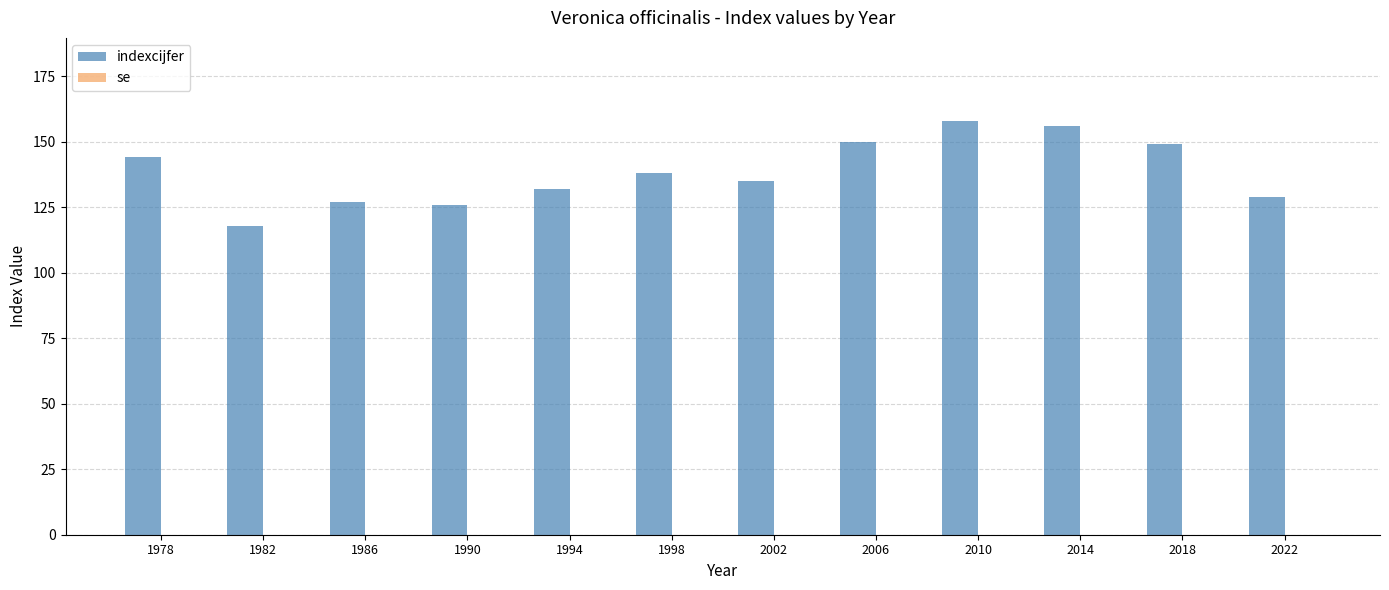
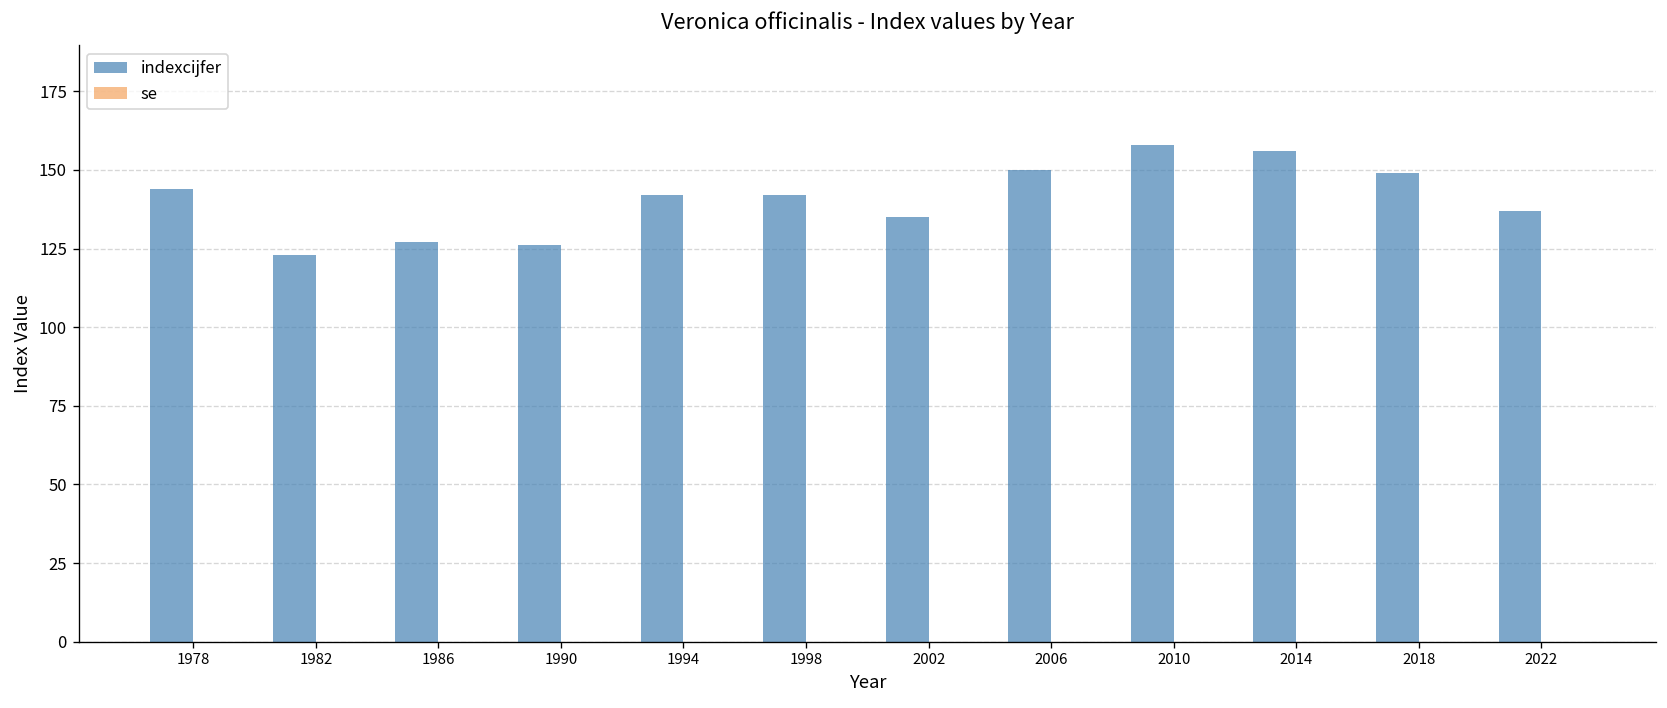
  {
    "indexcijfer": {
      "1978": 144,
-     "1982": 118,
+     "1982": 123,
      "1986": 127,
      "1990": 126,
-     "1994": 132,
-     "1998": 138,
+     "1994": 142,
+     "1998": 142,
      "2002": 135,
      "2006": 150,
      "2010": 158,
      "2014": 156,
      "2018": 149,
-     "2022": 129
+     "2022": 137
    },
    "se": {
      "1978": 0,
      "1982": 0,
      "1986": 0,
      "1990": 0,
      "1994": 0,
      "1998": 0,
      "2002": 0,
      "2006": 0,
      "2010": 0,
      "2014": 0,
      "2018": 0,
      "2022": 0
    }
  }
